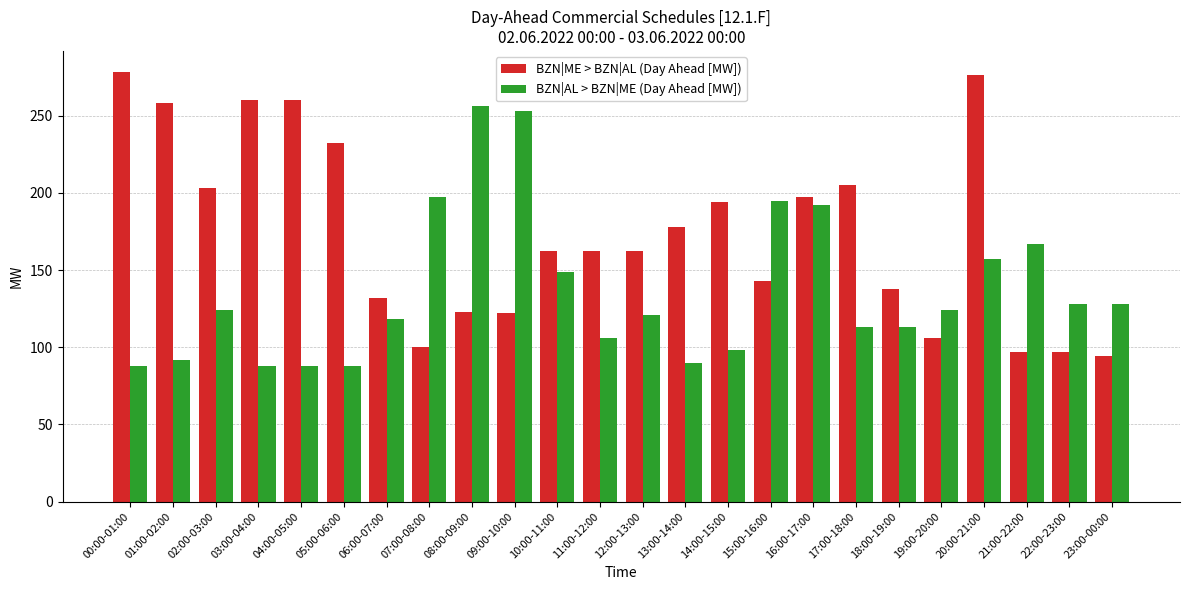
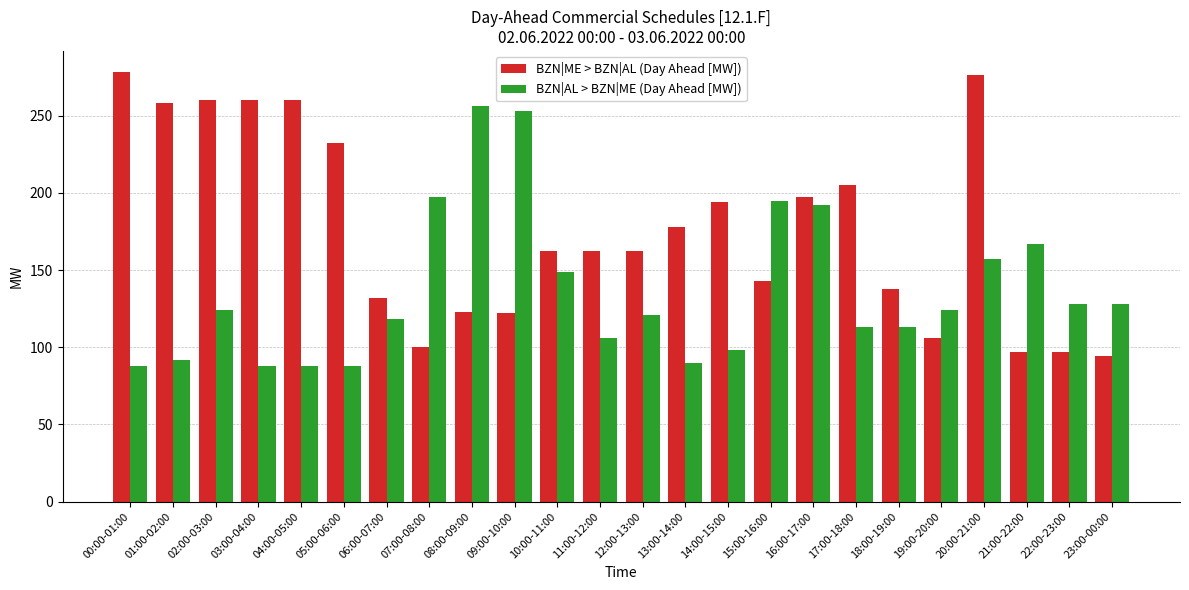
  {
    "BZN|ME > BZN|AL (Day Ahead [MW])": {
      "00:00-01:00": 278,
      "01:00-02:00": 258,
-     "02:00-03:00": 203,
+     "02:00-03:00": 260,
      "03:00-04:00": 260,
      "04:00-05:00": 260,
      "05:00-06:00": 232,
      "06:00-07:00": 132,
      "07:00-08:00": 100,
      "08:00-09:00": 123,
      "09:00-10:00": 122,
      "10:00-11:00": 162,
      "11:00-12:00": 162,
      "12:00-13:00": 162,
      "13:00-14:00": 178,
      "14:00-15:00": 194,
      "15:00-16:00": 143,
      "16:00-17:00": 197,
      "17:00-18:00": 205,
      "18:00-19:00": 138,
      "19:00-20:00": 106,
      "20:00-21:00": 276,
      "21:00-22:00": 97,
      "22:00-23:00": 97,
      "23:00-00:00": 94
    },
    "BZN|AL > BZN|ME (Day Ahead [MW])": {
      "00:00-01:00": 88,
      "01:00-02:00": 92,
      "02:00-03:00": 124,
      "03:00-04:00": 88,
      "04:00-05:00": 88,
      "05:00-06:00": 88,
      "06:00-07:00": 118,
      "07:00-08:00": 197,
      "08:00-09:00": 256,
      "09:00-10:00": 253,
      "10:00-11:00": 149,
      "11:00-12:00": 106,
      "12:00-13:00": 121,
      "13:00-14:00": 90,
      "14:00-15:00": 98,
      "15:00-16:00": 195,
      "16:00-17:00": 192,
      "17:00-18:00": 113,
      "18:00-19:00": 113,
      "19:00-20:00": 124,
      "20:00-21:00": 157,
      "21:00-22:00": 167,
      "22:00-23:00": 128,
      "23:00-00:00": 128
    }
  }
